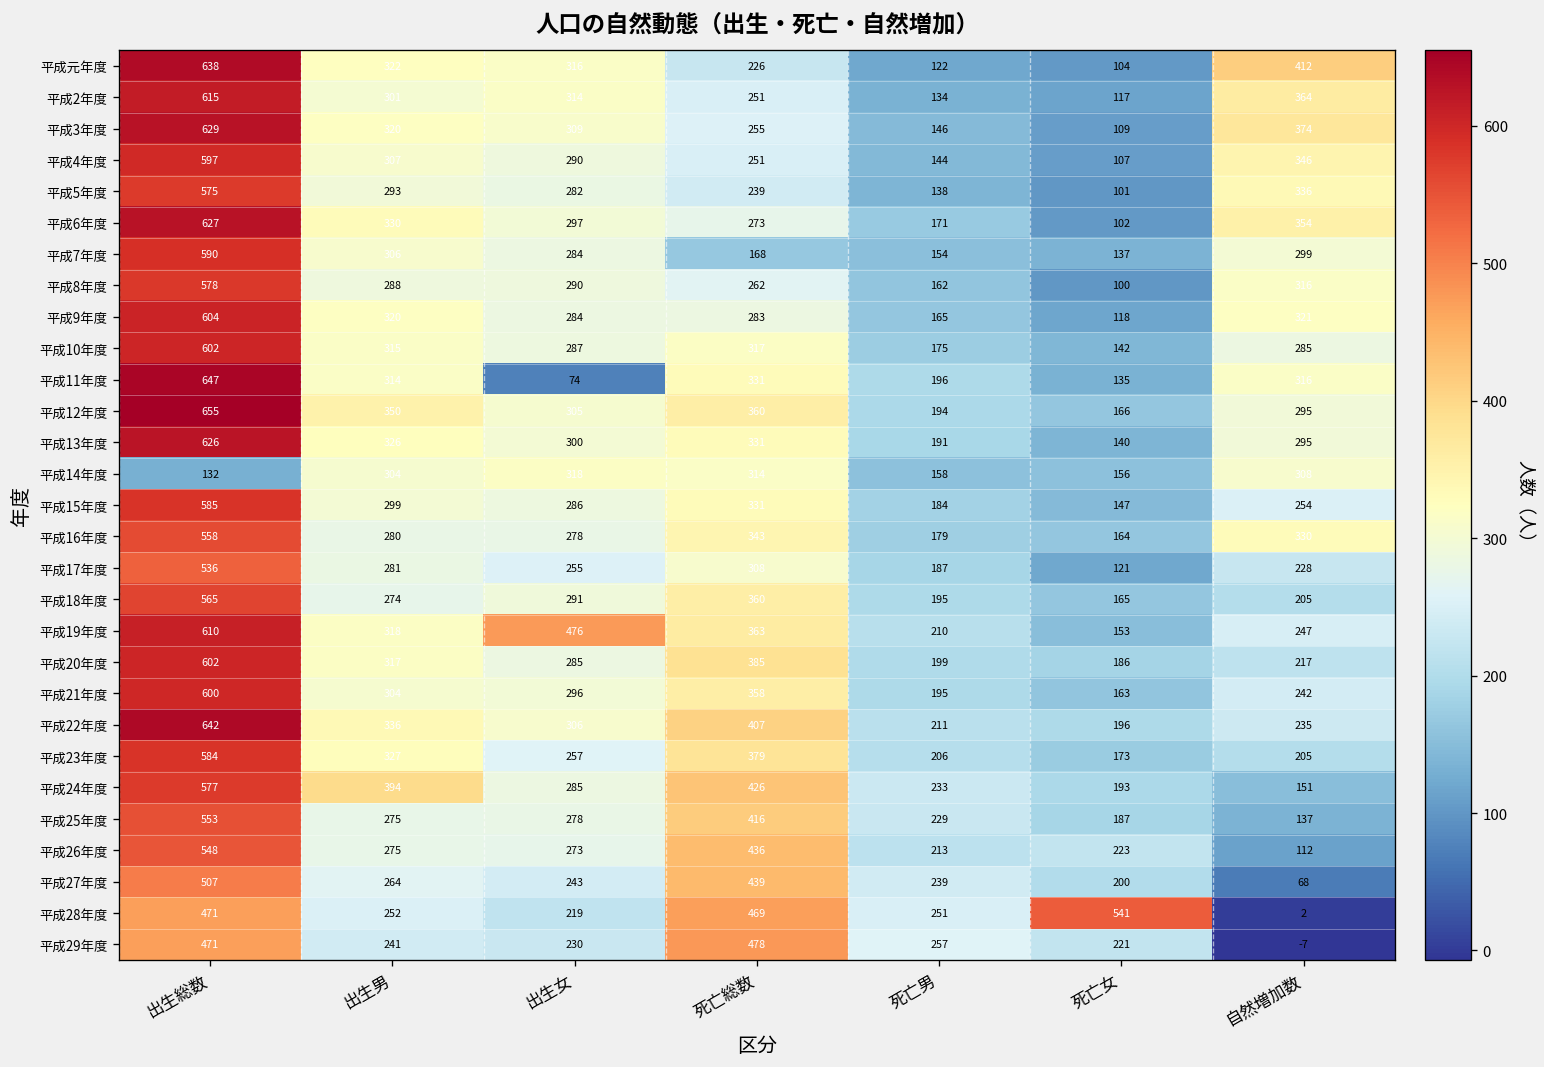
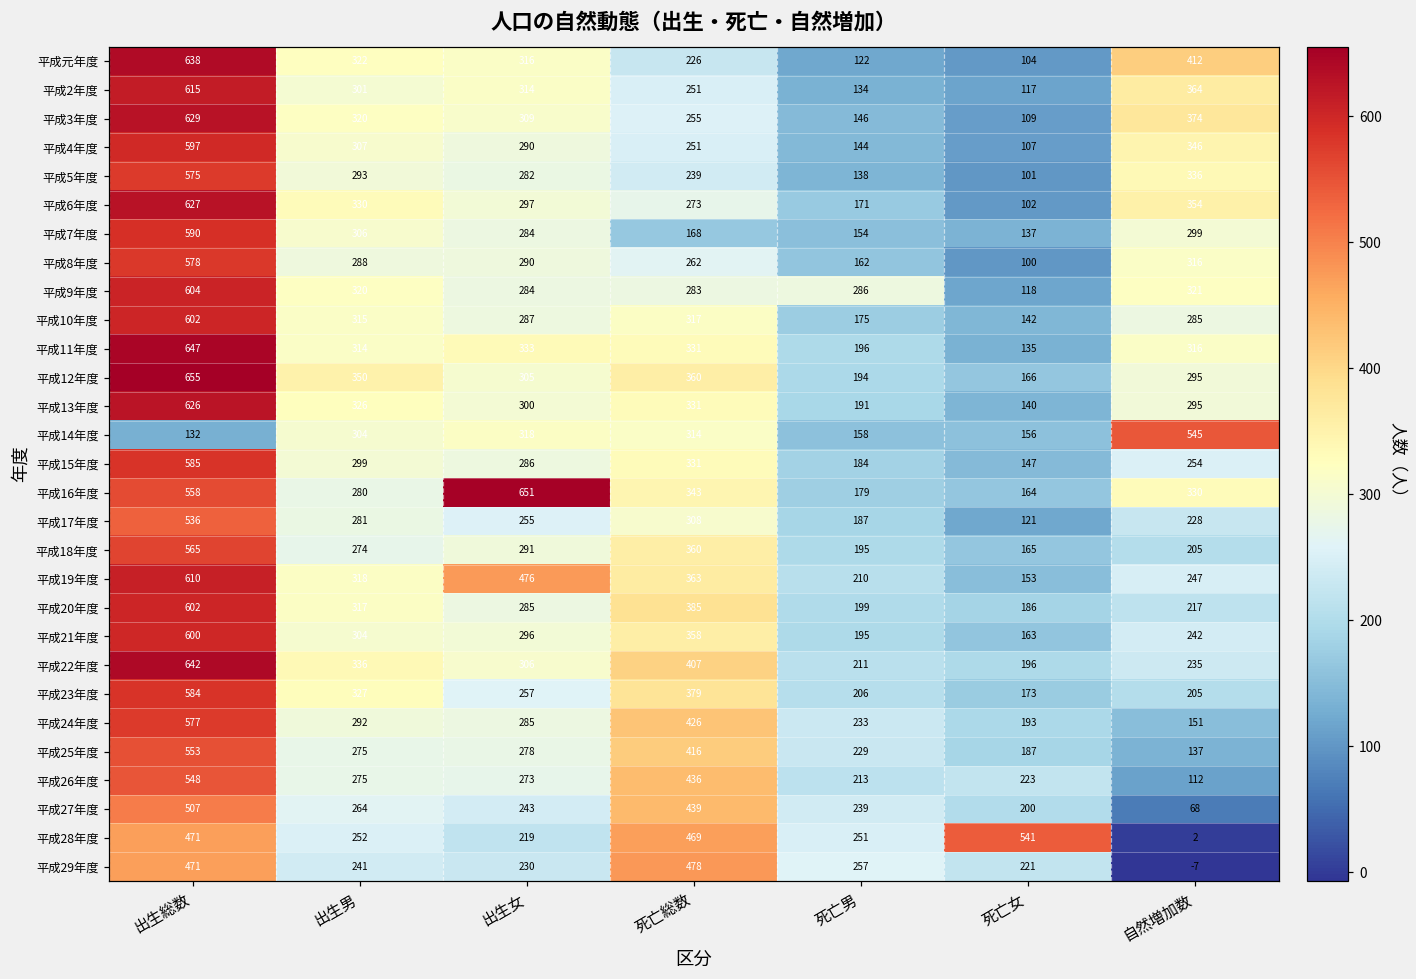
  {
    "平成9年度": {
      "出生総数": 604,
      "出生男": 320,
      "出生女": 284,
      "死亡総数": 283,
-     "死亡男": 165,
+     "死亡男": 286,
      "死亡女": 118,
      "自然増加数": 321
    },
    "平成11年度": {
      "出生総数": 647,
      "出生男": 314,
-     "出生女": 74,
+     "出生女": 333,
      "死亡総数": 331,
      "死亡男": 196,
      "死亡女": 135,
      "自然増加数": 316
    },
    "平成14年度": {
      "出生総数": 132,
      "出生男": 304,
      "出生女": 318,
      "死亡総数": 314,
      "死亡男": 158,
      "死亡女": 156,
-     "自然増加数": 308
+     "自然増加数": 545
    },
    "平成16年度": {
      "出生総数": 558,
      "出生男": 280,
-     "出生女": 278,
+     "出生女": 651,
      "死亡総数": 343,
      "死亡男": 179,
      "死亡女": 164,
      "自然増加数": 330
    },
    "平成24年度": {
      "出生総数": 577,
-     "出生男": 394,
+     "出生男": 292,
      "出生女": 285,
      "死亡総数": 426,
      "死亡男": 233,
      "死亡女": 193,
      "自然増加数": 151
    }
  }
